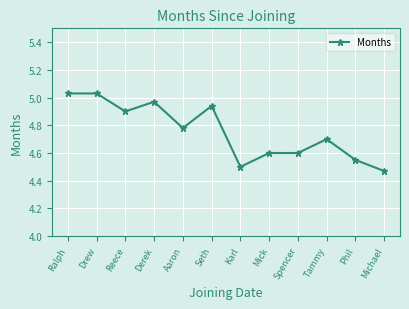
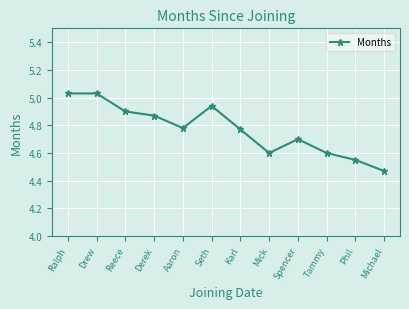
  {
    "Ralph": 5.03,
    "Drew": 5.03,
    "Reece": 4.90,
-   "Derek": 4.97,
+   "Derek": 4.87,
    "Aaron": 4.78,
    "Seth": 4.94,
-   "Karl": 4.50,
+   "Karl": 4.77,
    "Mick": 4.60,
-   "Spencer": 4.6,
-   "Tammy": 4.7,
+   "Spencer": 4.7,
+   "Tammy": 4.6,
    "Phil": 4.55,
    "Michael": 4.47
  }
